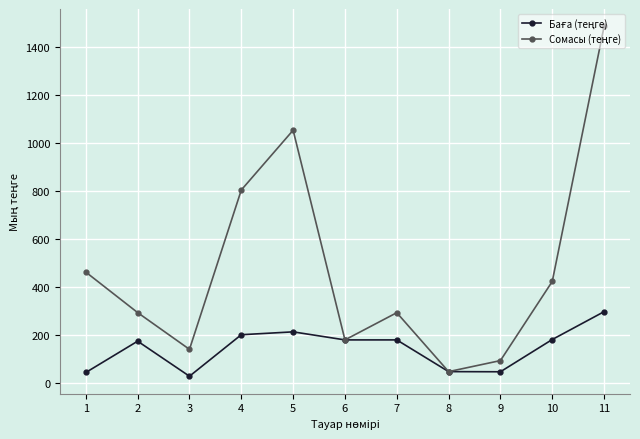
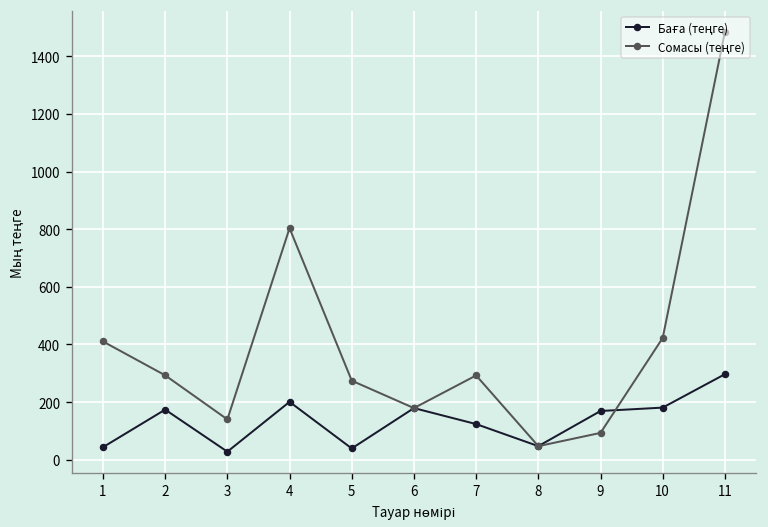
  {
    "Баға (теңге)": {
      "1": 40,
      "2": 170,
      "3": 30,
      "4": 200,
-     "5": 210,
-     "7": 180,
-     "9": 50,
+     "5": 40,
+     "7": 120,
+     "9": 170,
      "10": 180,
      "11": 300
    },
    "Сомасы (теңге)": {
-     "1": 460,
+     "1": 410,
      "2": 290,
      "3": 140,
      "4": 800,
-     "5": 1050,
+     "5": 270,
      "7": 290,
      "9": 90,
      "10": 420
    }
  }
